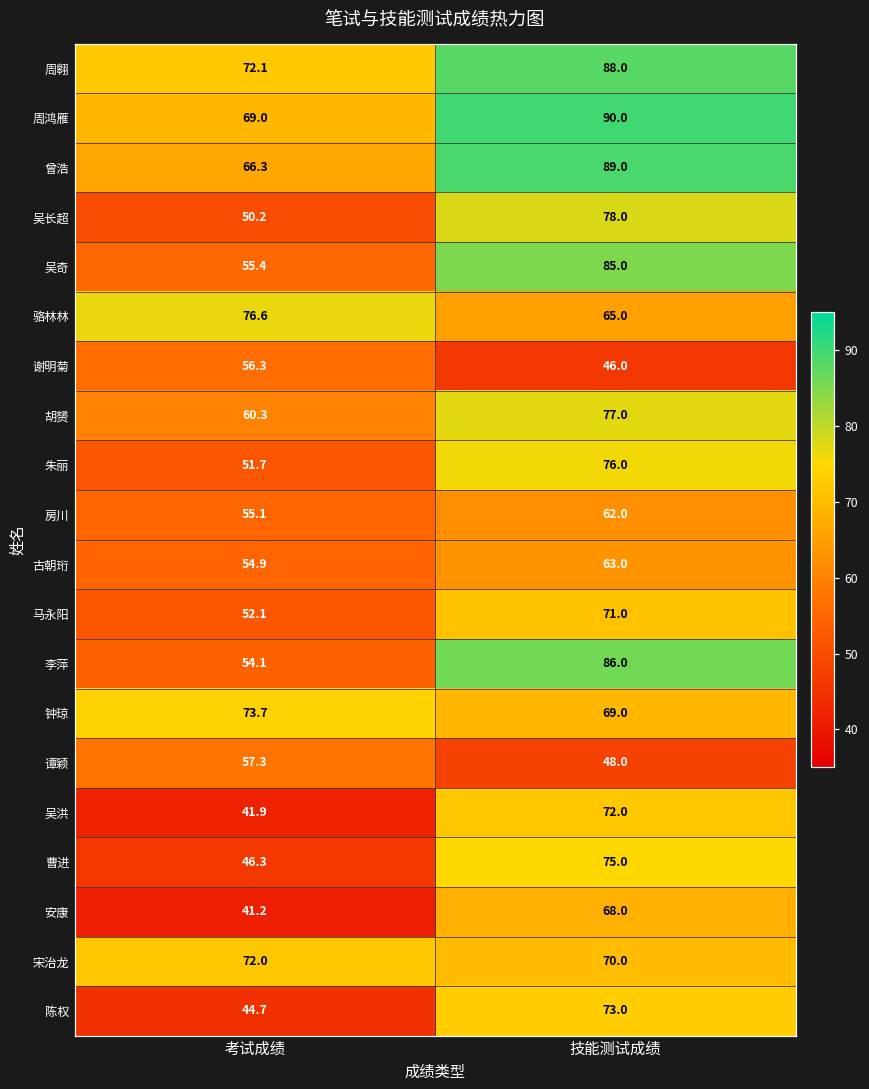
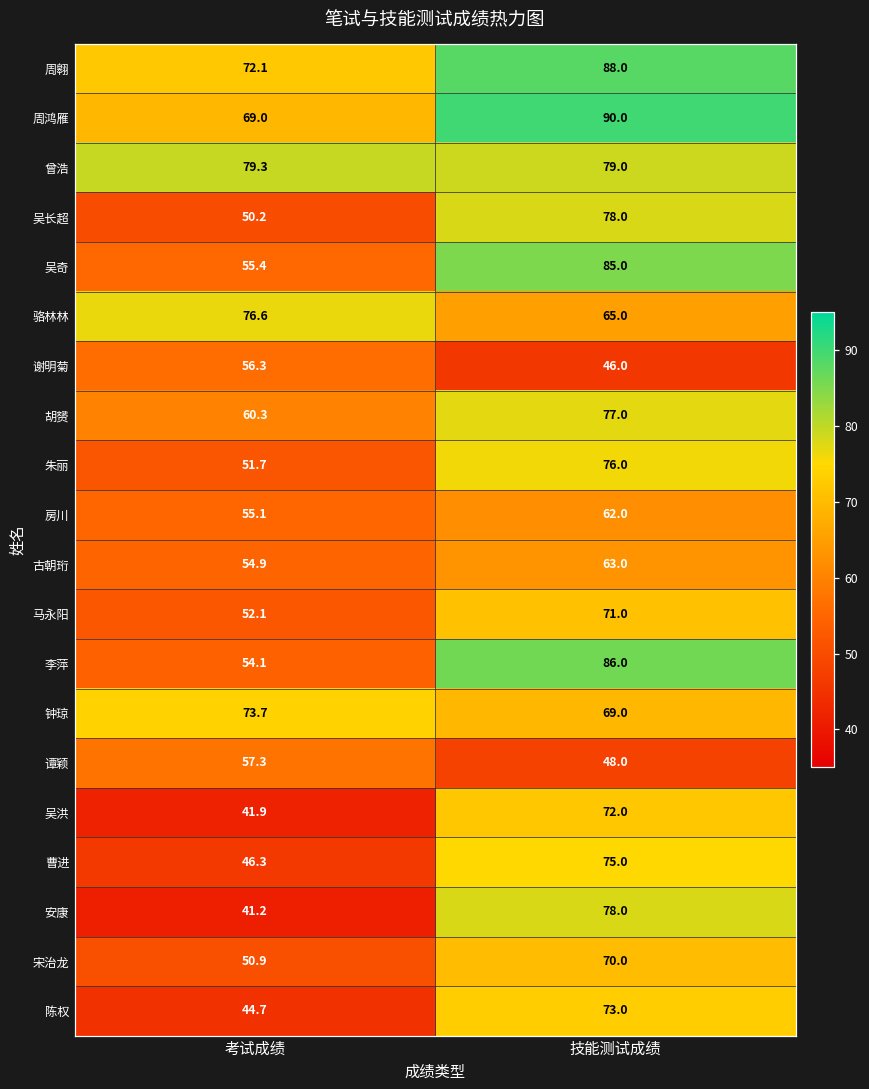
  {
    "周翱": {
      "考试成绩": 72.1,
      "技能测试成绩": 88.0
    },
    "周鸿雁": {
      "考试成绩": 69.0,
      "技能测试成绩": 90.0
    },
    "曾浩": {
-     "考试成绩": 66.3,
-     "技能测试成绩": 89.0
+     "考试成绩": 79.3,
+     "技能测试成绩": 79.0
    },
    "吴长超": {
      "考试成绩": 50.2,
      "技能测试成绩": 78.0
    },
    "吴奇": {
      "考试成绩": 55.4,
      "技能测试成绩": 85.0
    },
    "骆林林": {
      "考试成绩": 76.6,
      "技能测试成绩": 65.0
    },
    "谢明菊": {
      "考试成绩": 56.3,
      "技能测试成绩": 46.0
    },
    "胡赟": {
      "考试成绩": 60.3,
      "技能测试成绩": 77.0
    },
    "朱丽": {
      "考试成绩": 51.7,
      "技能测试成绩": 76.0
    },
    "房川": {
      "考试成绩": 55.1,
      "技能测试成绩": 62.0
    },
    "古朝珩": {
      "考试成绩": 54.9,
      "技能测试成绩": 63.0
    },
    "马永阳": {
      "考试成绩": 52.1,
      "技能测试成绩": 71.0
    },
    "李萍": {
      "考试成绩": 54.1,
      "技能测试成绩": 86.0
    },
    "钟琼": {
      "考试成绩": 73.7,
      "技能测试成绩": 69.0
    },
    "谭颖": {
      "考试成绩": 57.3,
      "技能测试成绩": 48.0
    },
    "吴洪": {
      "考试成绩": 41.9,
      "技能测试成绩": 72.0
    },
    "曹进": {
      "考试成绩": 46.3,
      "技能测试成绩": 75.0
    },
    "安康": {
      "考试成绩": 41.2,
-     "技能测试成绩": 68.0
+     "技能测试成绩": 78.0
    },
    "宋治龙": {
-     "考试成绩": 72.0,
+     "考试成绩": 50.9,
      "技能测试成绩": 70.0
    },
    "陈权": {
      "考试成绩": 44.7,
      "技能测试成绩": 73.0
    }
  }
